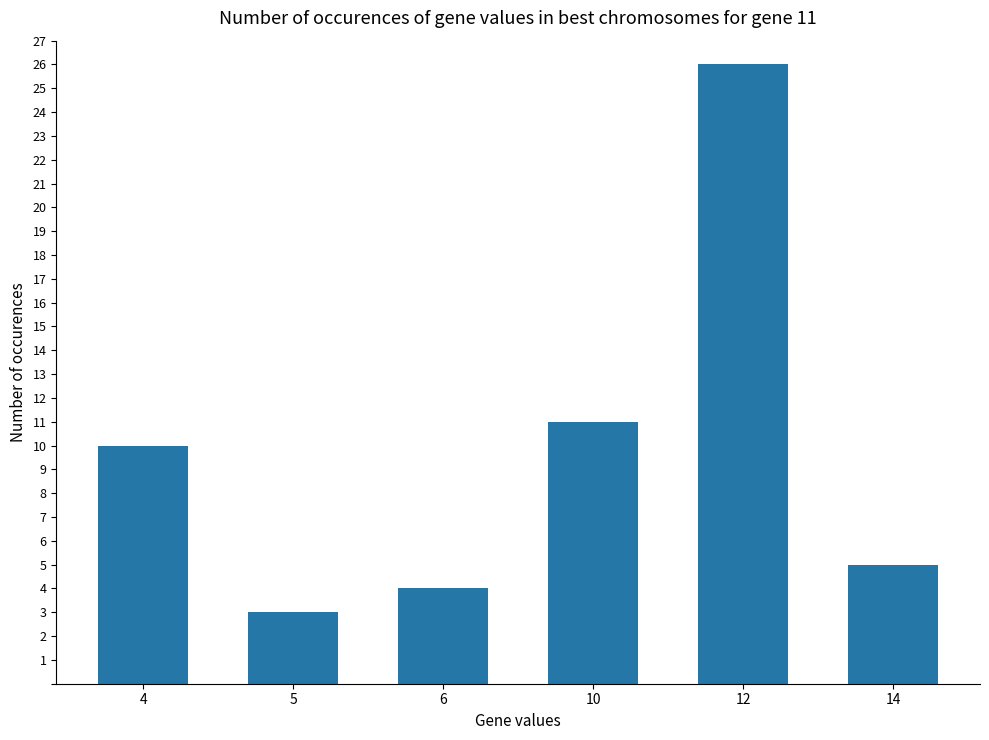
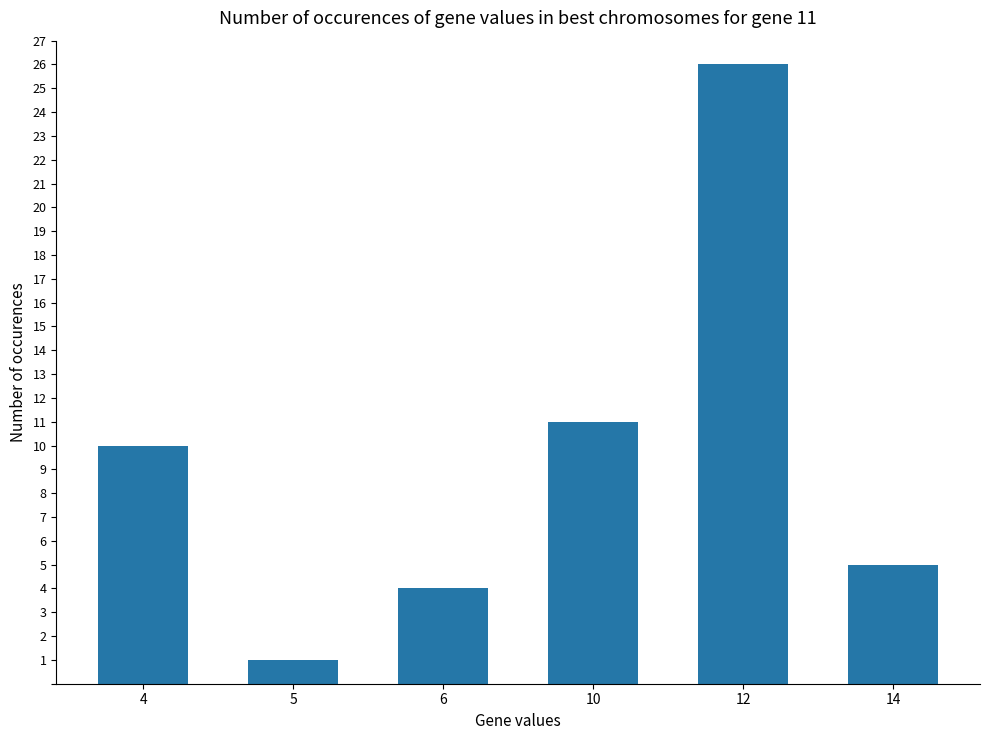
  {
    "4": 10,
-   "5": 3,
+   "5": 1,
    "6": 4,
    "10": 11,
    "12": 26,
    "14": 5
  }
